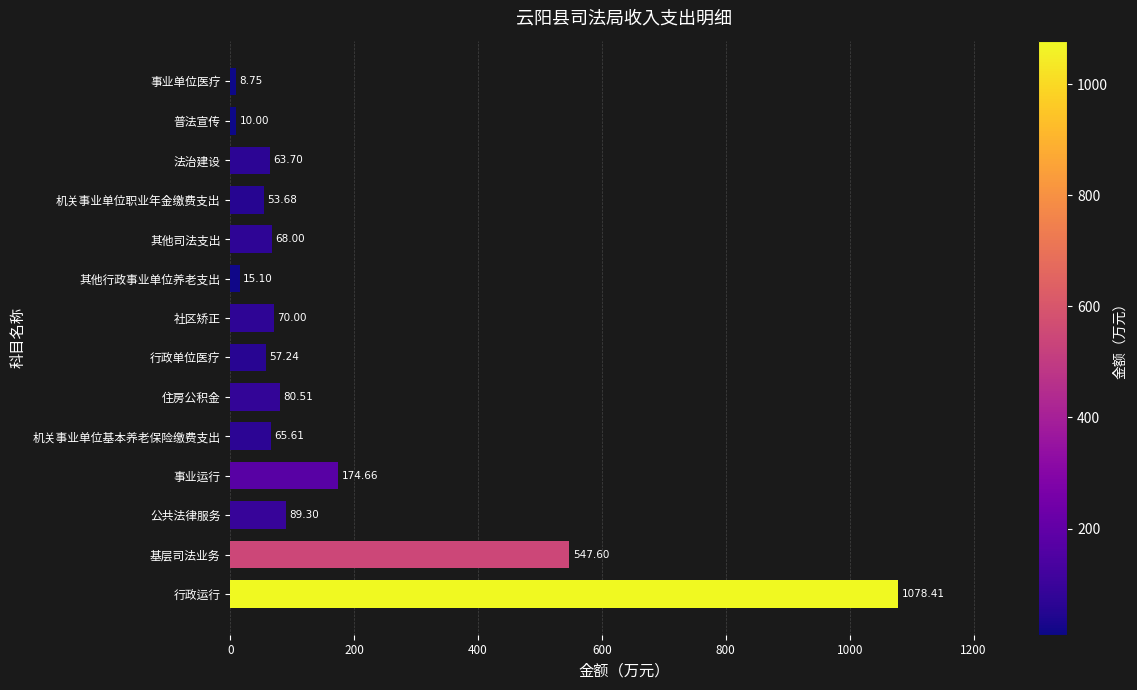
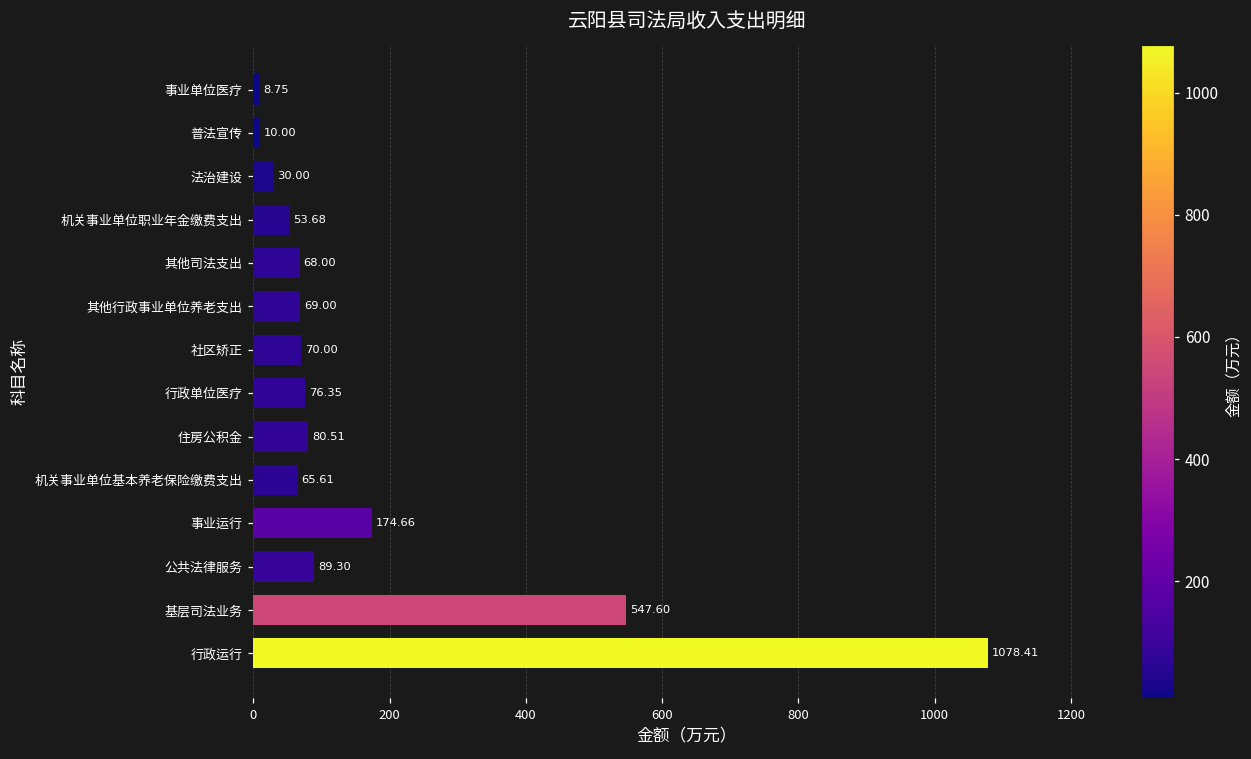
  {
    "事业单位医疗": 8.75,
    "普法宣传": 10.00,
-   "法治建设": 63.70,
+   "法治建设": 30.00,
    "机关事业单位职业年金缴费支出": 53.68,
    "其他司法支出": 68.00,
-   "其他行政事业单位养老支出": 15.10,
+   "其他行政事业单位养老支出": 69.00,
    "社区矫正": 70.00,
-   "行政单位医疗": 57.24,
+   "行政单位医疗": 76.35,
    "住房公积金": 80.51,
    "机关事业单位基本养老保险缴费支出": 65.61,
    "事业运行": 174.66,
    "公共法律服务": 89.30,
    "基层司法业务": 547.60,
    "行政运行": 1078.41
  }
